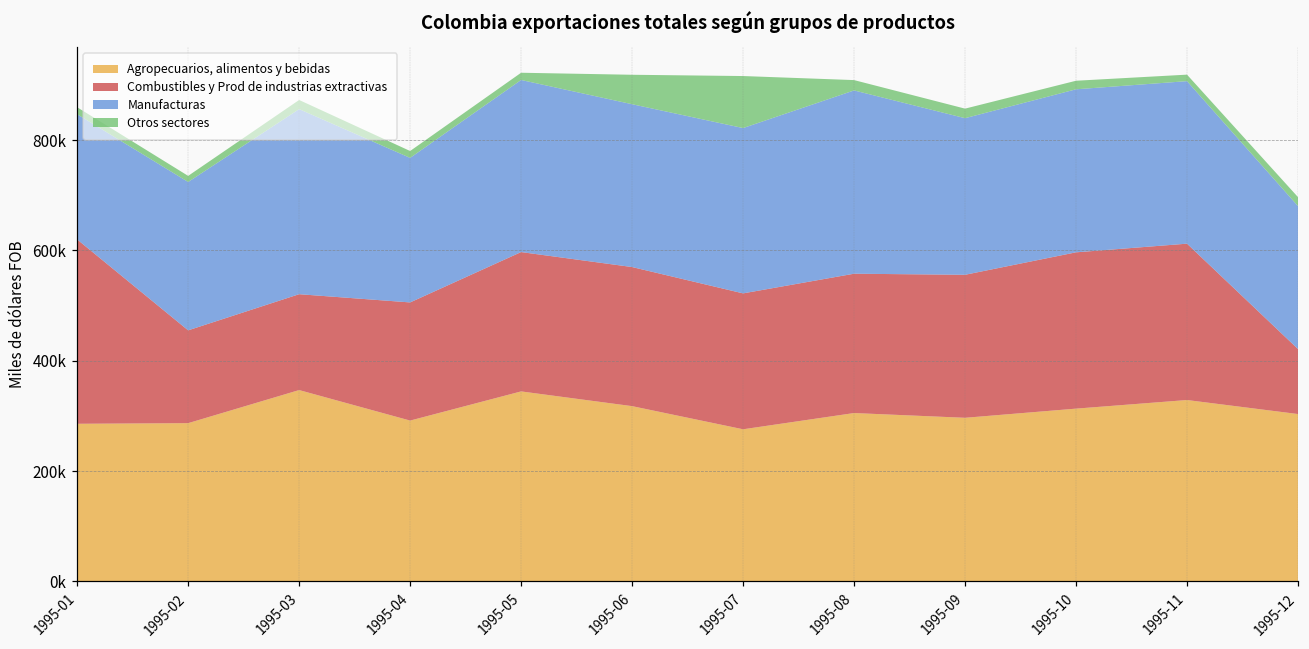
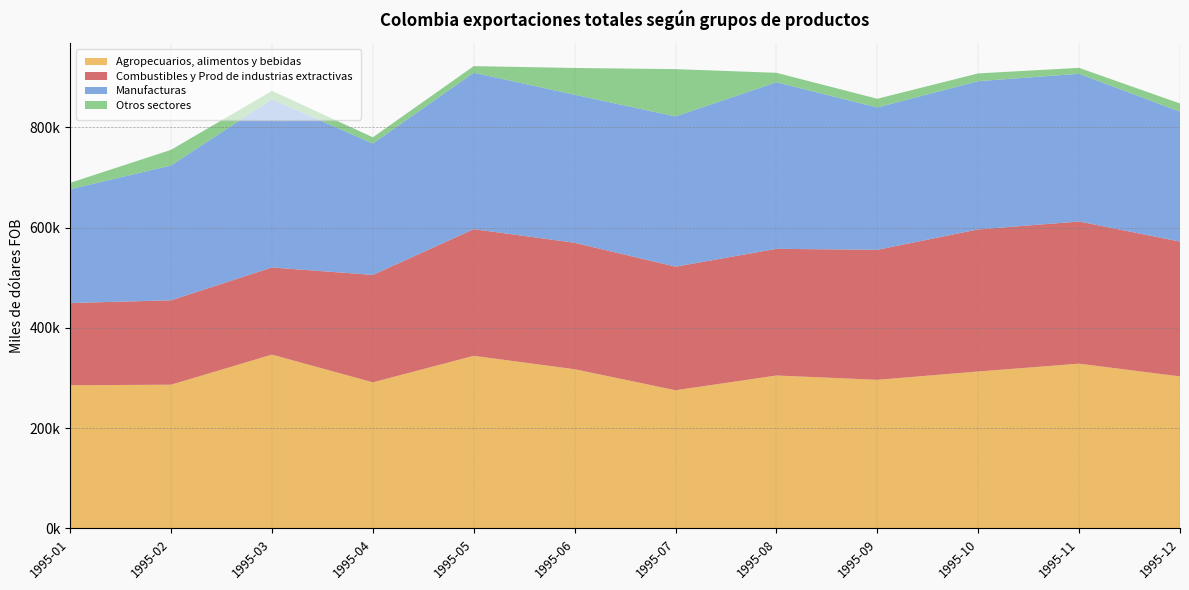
  {
    "Agropecuarios, alimentos y bebidas": {
      "1995-01": 290000,
      "1995-02": 290000,
      "1995-03": 350000,
      "1995-04": 290000,
      "1995-05": 340000,
      "1995-06": 320000,
      "1995-07": 280000,
      "1995-08": 310000,
      "1995-09": 300000,
      "1995-10": 310000,
      "1995-11": 330000,
      "1995-12": 300000
    },
    "Combustibles y Prod de industrias extractivas": {
-     "1995-01": 330000,
+     "1995-01": 160000,
      "1995-02": 170000,
      "1995-03": 170000,
      "1995-04": 210000,
      "1995-05": 250000,
      "1995-06": 250000,
      "1995-07": 250000,
      "1995-08": 250000,
      "1995-09": 260000,
      "1995-10": 280000,
      "1995-11": 280000,
-     "1995-12": 120000
+     "1995-12": 270000
    },
    "Manufacturas": {
      "1995-01": 230000,
      "1995-02": 270000,
      "1995-04": 260000,
      "1995-05": 310000,
      "1995-06": 300000,
      "1995-07": 300000,
      "1995-08": 330000,
      "1995-09": 280000,
      "1995-10": 300000,
      "1995-11": 290000,
      "1995-12": 260000
    },
    "Otros sectores": {
      "1995-01": 10000,
-     "1995-02": 10000,
+     "1995-02": 30000,
      "1995-04": 10000,
      "1995-05": 10000,
      "1995-06": 50000,
      "1995-07": 90000,
      "1995-08": 20000,
      "1995-09": 20000,
      "1995-10": 20000,
      "1995-11": 10000,
      "1995-12": 20000
    }
  }
